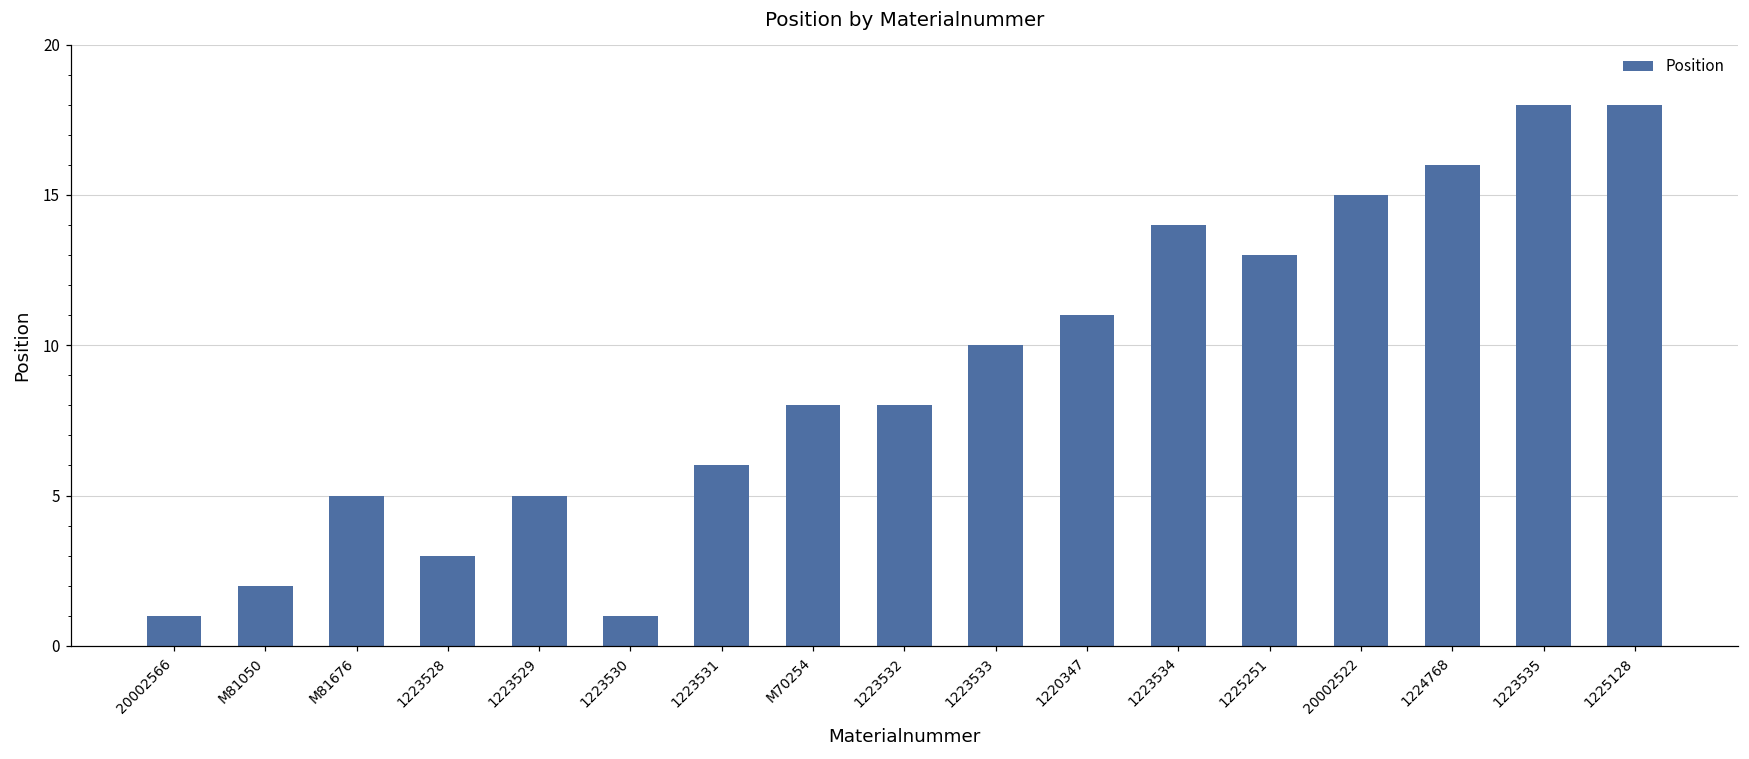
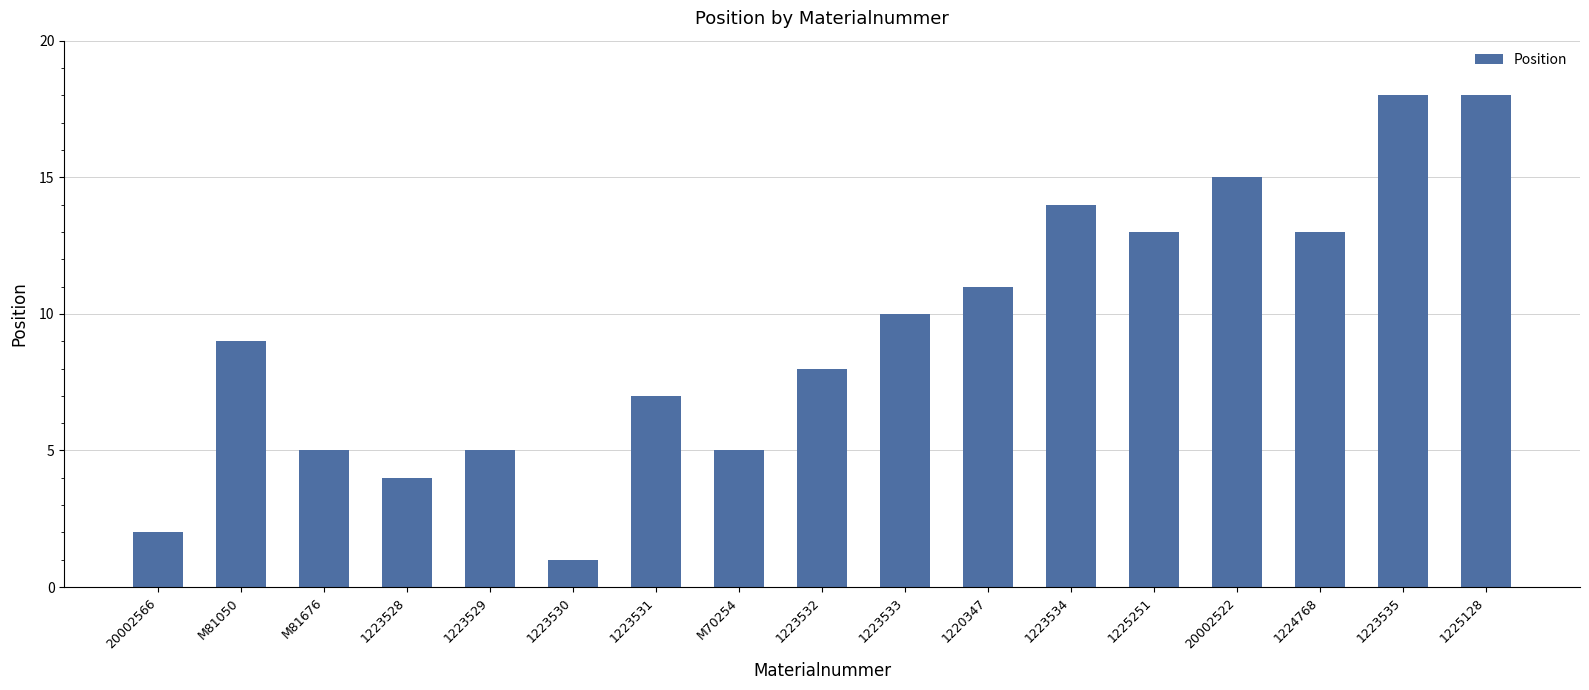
  {
-   "20002566": 1,
-   "M81050": 2,
+   "20002566": 2,
+   "M81050": 9,
    "M81676": 5,
-   "1223528": 3,
+   "1223528": 4,
    "1223529": 5,
    "1223530": 1,
-   "1223531": 6,
-   "M70254": 8,
+   "1223531": 7,
+   "M70254": 5,
    "1223532": 8,
    "1223533": 10,
    "1220347": 11,
    "1223534": 14,
    "1225251": 13,
    "20002522": 15,
-   "1224768": 16,
+   "1224768": 13,
    "1223535": 18,
    "1225128": 18
  }
